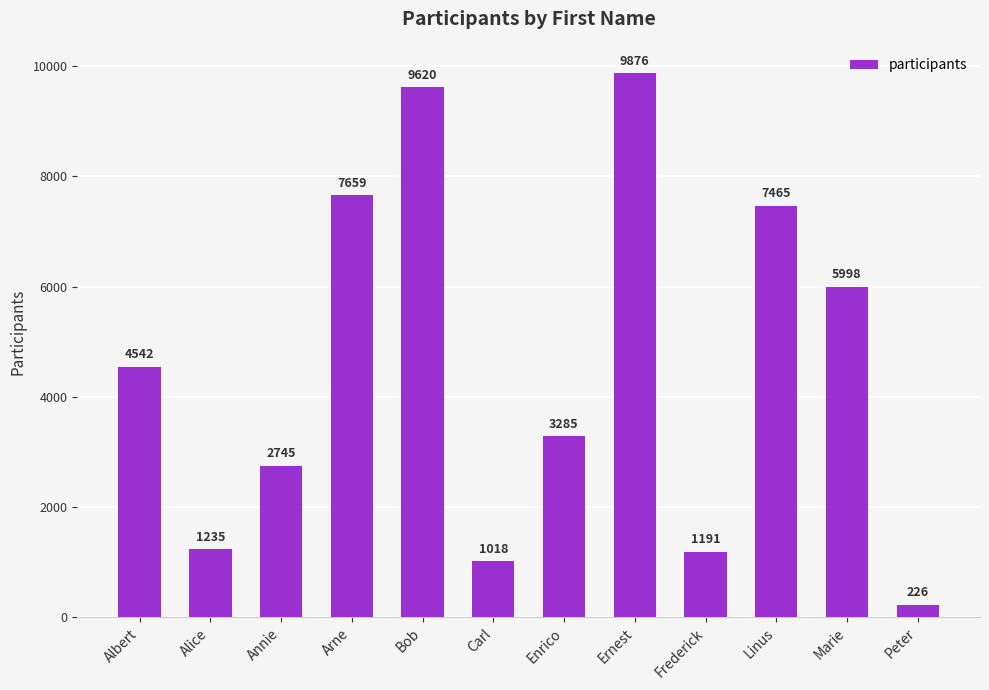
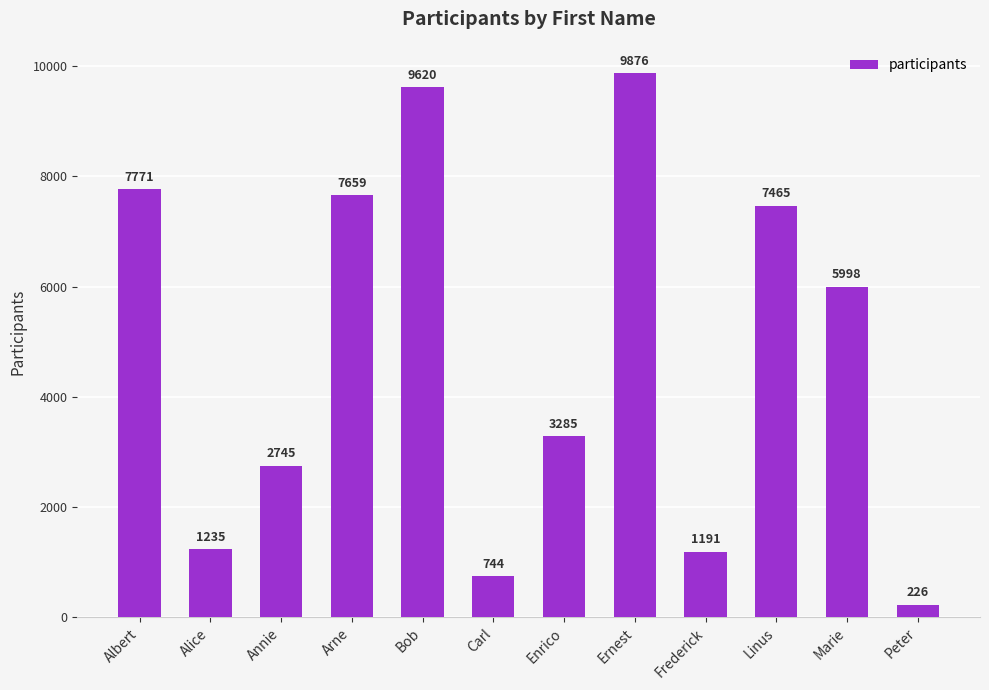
  {
-   "Albert": 4542,
+   "Albert": 7771,
    "Alice": 1235,
    "Annie": 2745,
    "Arne": 7659,
    "Bob": 9620,
-   "Carl": 1018,
+   "Carl": 744,
    "Enrico": 3285,
    "Ernest": 9876,
    "Frederick": 1191,
    "Linus": 7465,
    "Marie": 5998,
    "Peter": 226
  }
